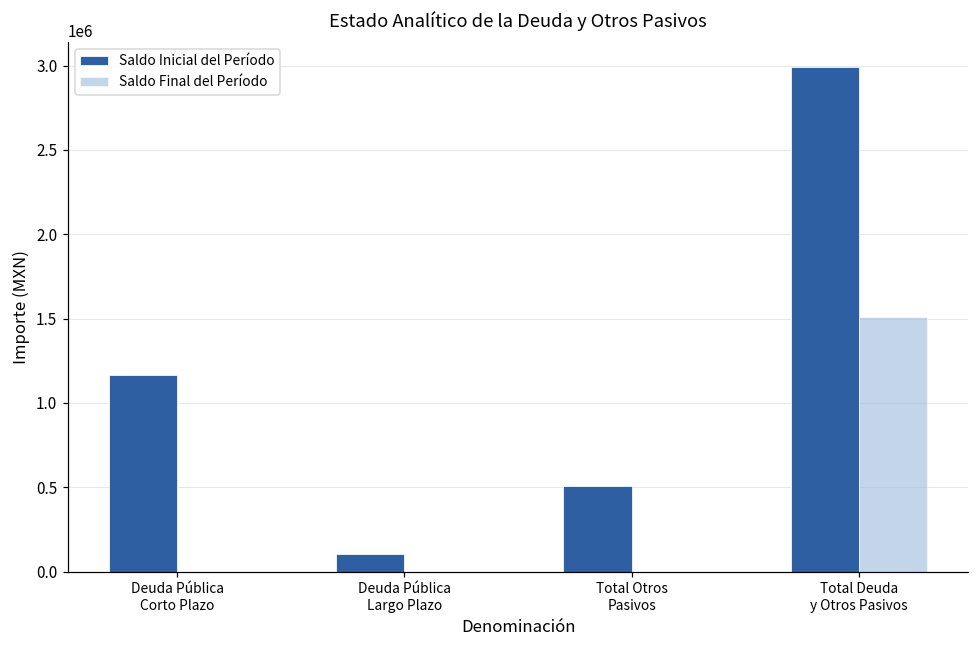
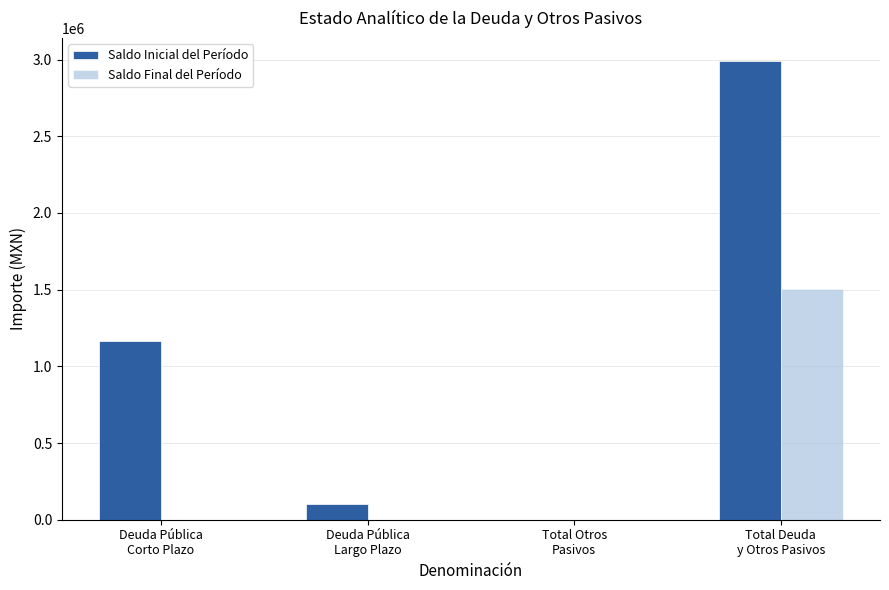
  {
    "Saldo Inicial del Período": {
      "Deuda Pública Corto Plazo": 1170000,
      "Deuda Pública Largo Plazo": 100000,
-     "Total Otros Pasivos": 510000,
+     "Total Otros Pasivos": 0,
      "Total Deuda y Otros Pasivos": 2990000
    },
    "Saldo Final del Período": {
      "Deuda Pública Corto Plazo": 0,
      "Deuda Pública Largo Plazo": 0,
      "Total Otros Pasivos": 0,
      "Total Deuda y Otros Pasivos": 1510000
    }
  }
